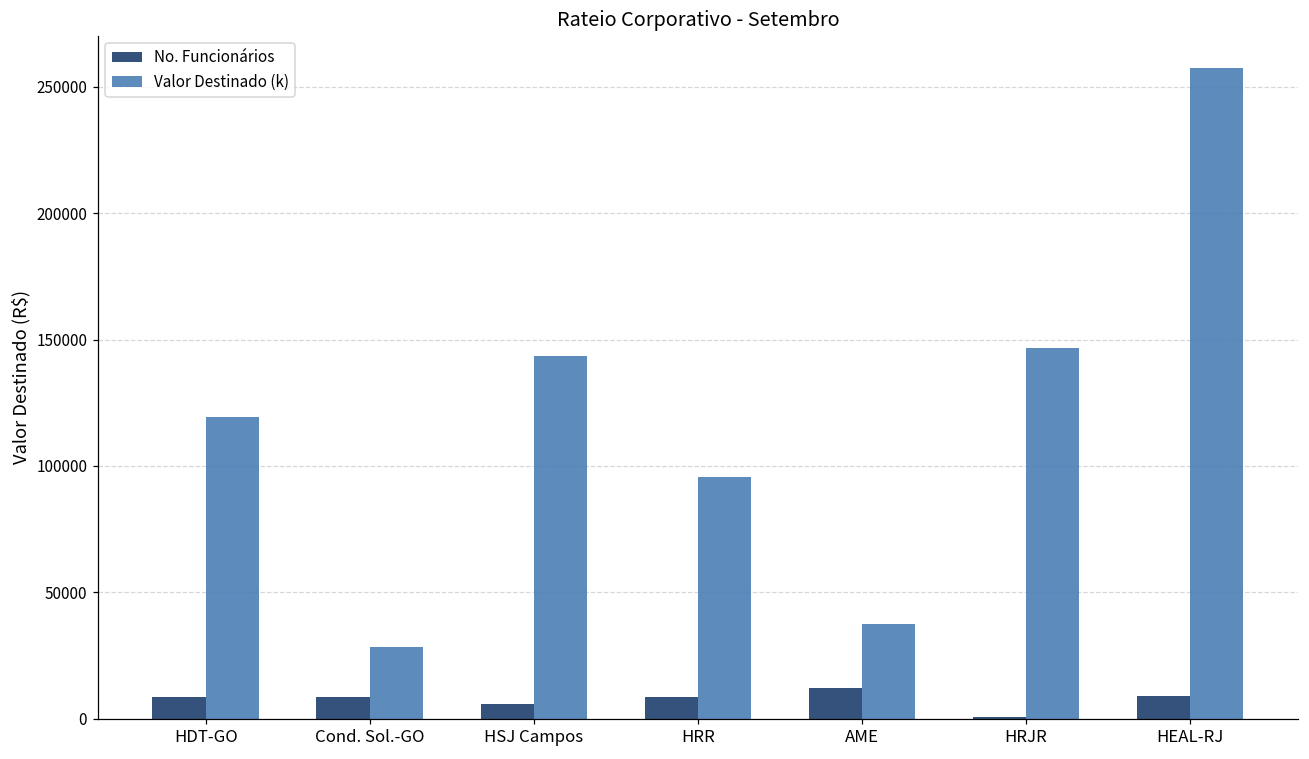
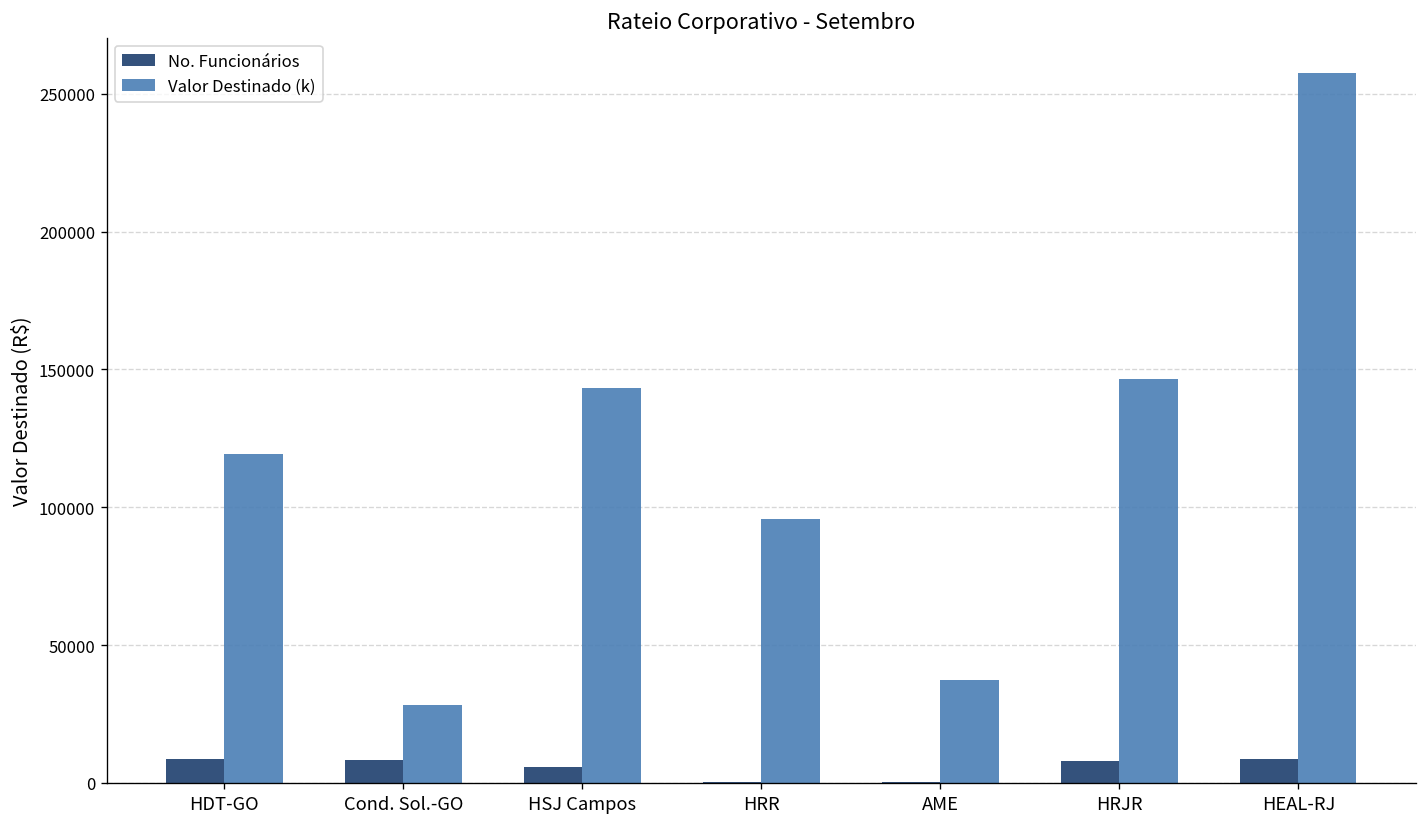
  {
    "No. Funcionários": {
      "HDT-GO": 9000,
      "Cond. Sol.-GO": 8000,
      "HSJ Campos": 6000,
-     "HRR": 9000,
-     "AME": 12000,
-     "HRJR": 1000,
+     "HRR": 0,
+     "AME": 0,
+     "HRJR": 8000,
      "HEAL-RJ": 9000
    },
    "Valor Destinado (k)": {
      "HDT-GO": 119000,
      "Cond. Sol.-GO": 28000,
      "HSJ Campos": 143000,
      "HRR": 96000,
      "AME": 37000,
      "HRJR": 147000,
      "HEAL-RJ": 257000
    }
  }
